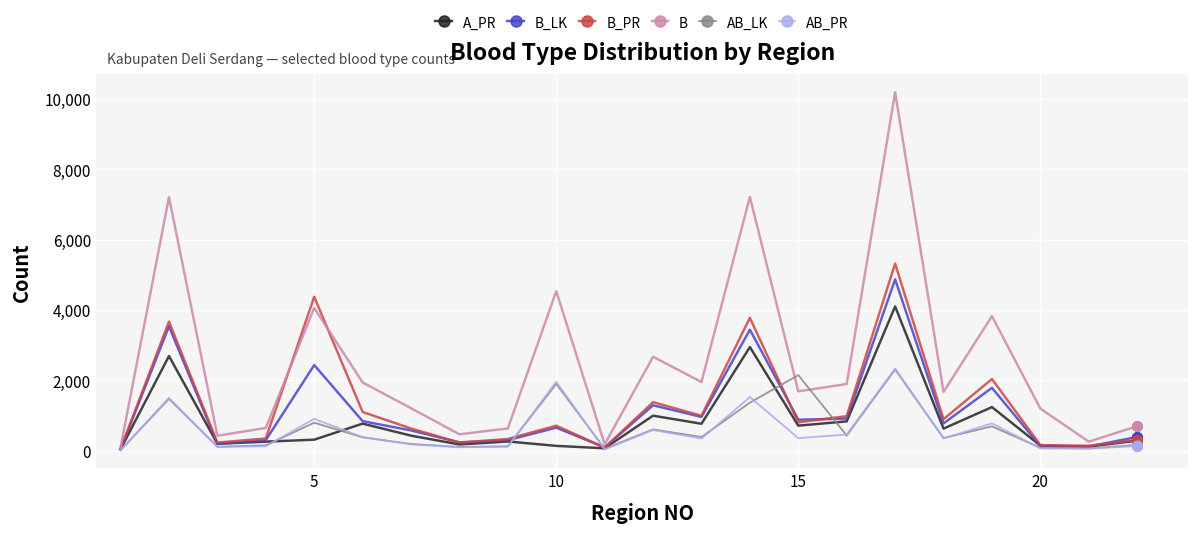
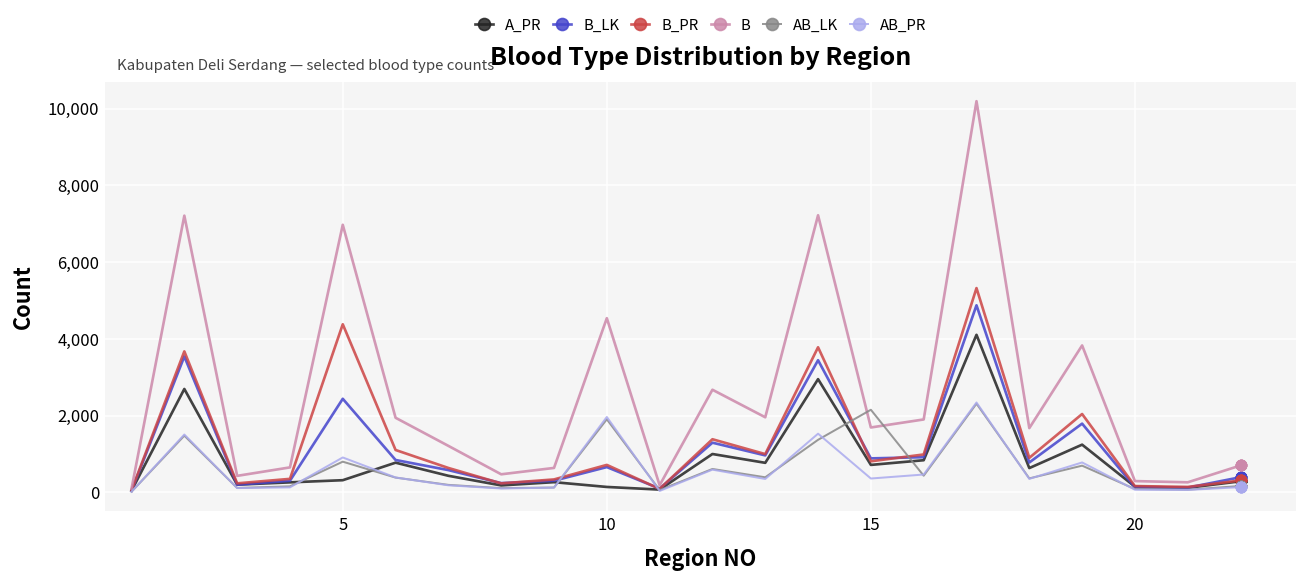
  {
    "A_PR": {
      "5": "300",
      "10": "100",
      "15": "700"
    },
    "B_LK": {
      "5": "2,400"
    },
    "B_PR": {
      "5": "4,400"
    },
    "B": {
-     "5": "4,100",
+     "5": "7,000",
      "10": "4,500",
      "15": "1,700",
-     "20": "1,200"
+     "20": "300"
    },
    "AB_LK": {
      "5": "800",
      "15": "2,200"
    },
    "AB_PR": {
      "5": "900",
      "15": "400"
    }
  }
